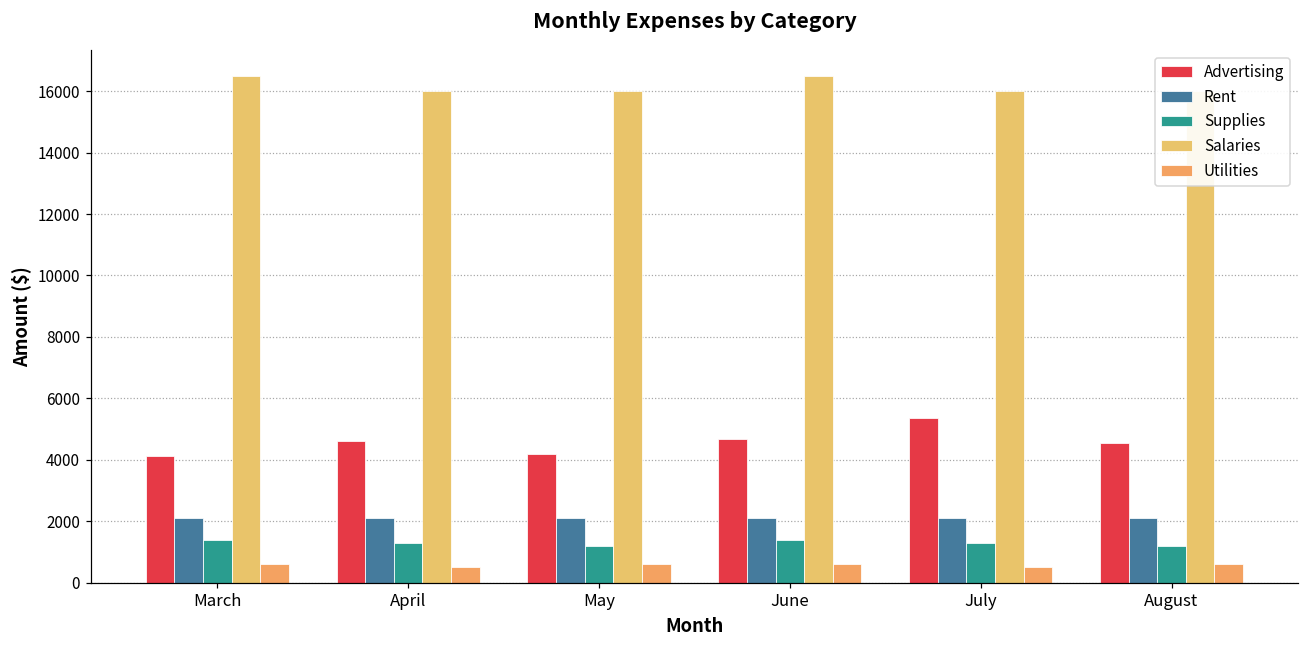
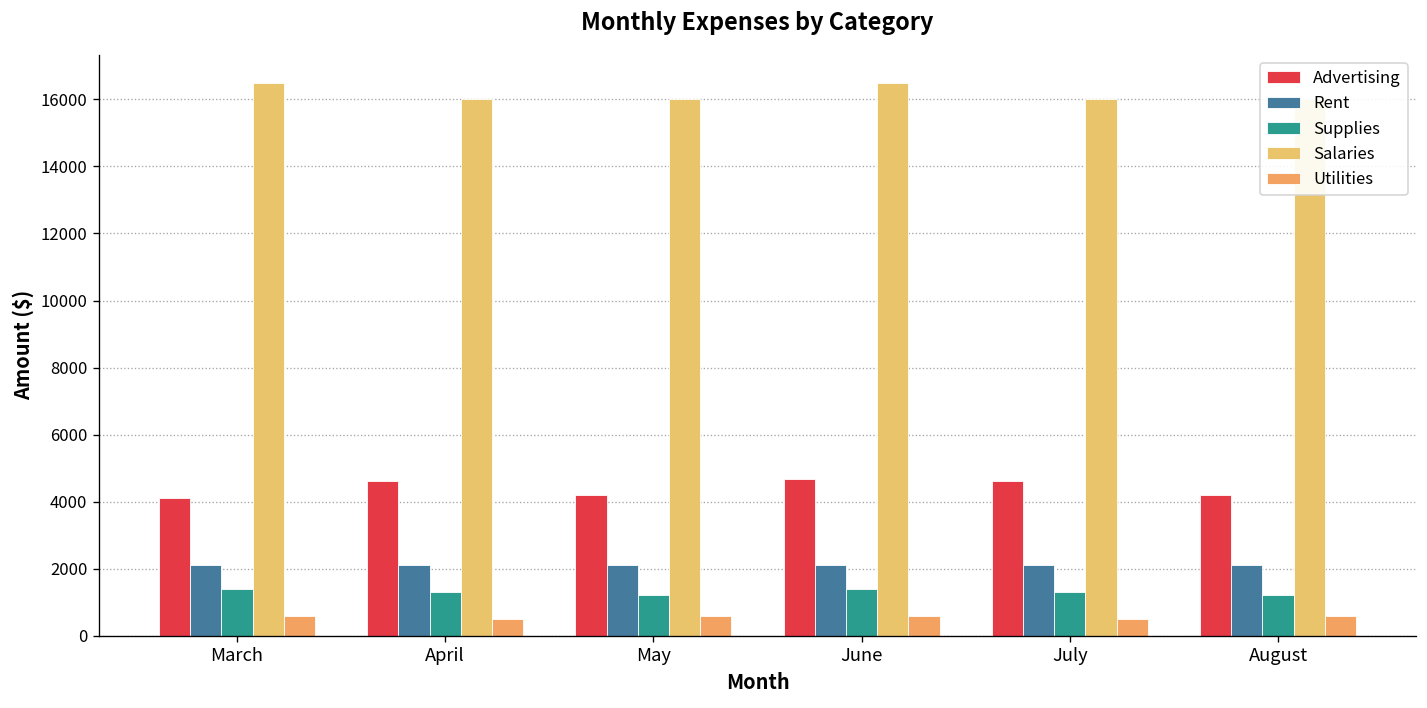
  {
    "Advertising": {
      "March": 4100,
      "April": 4600,
      "May": 4200,
      "June": 4700,
-     "July": 5400,
-     "August": 4500
+     "July": 4600,
+     "August": 4200
    }
  }
